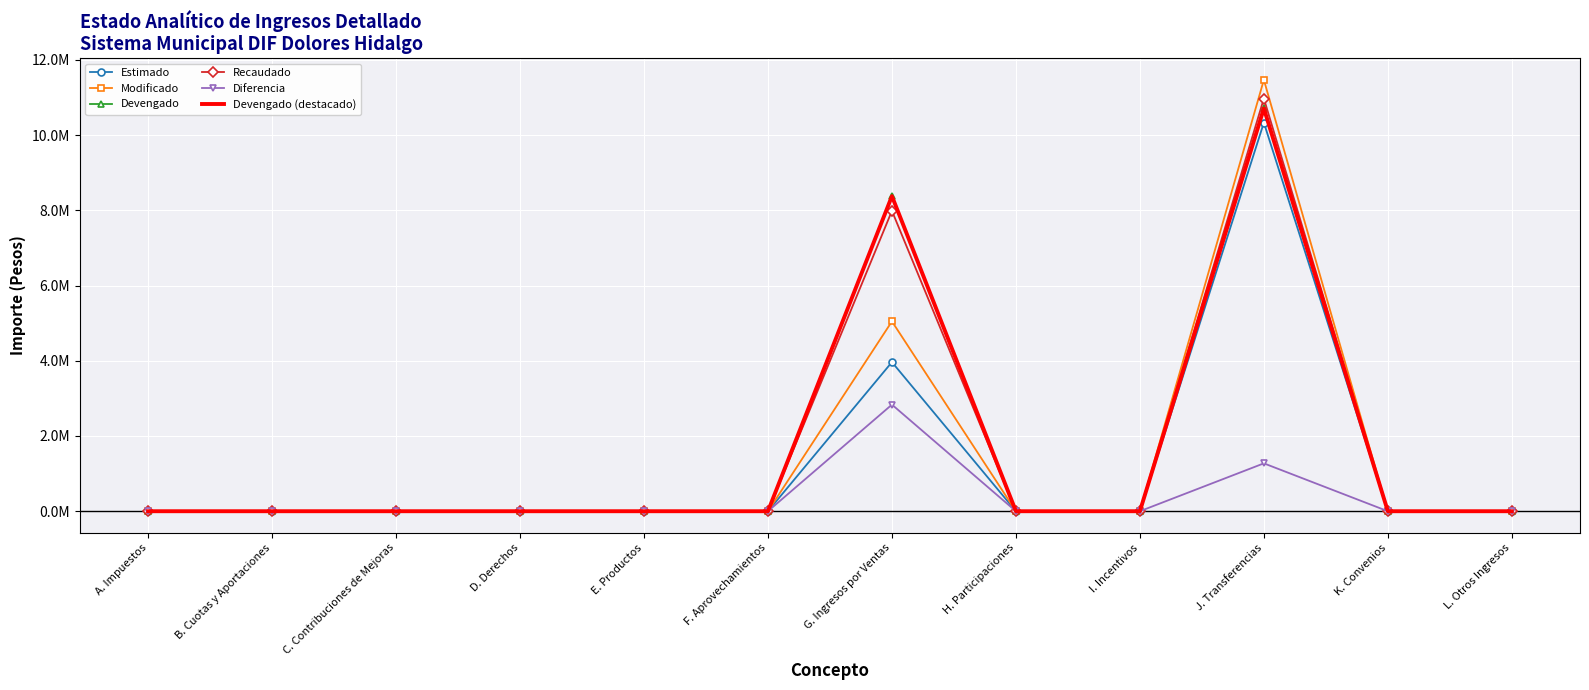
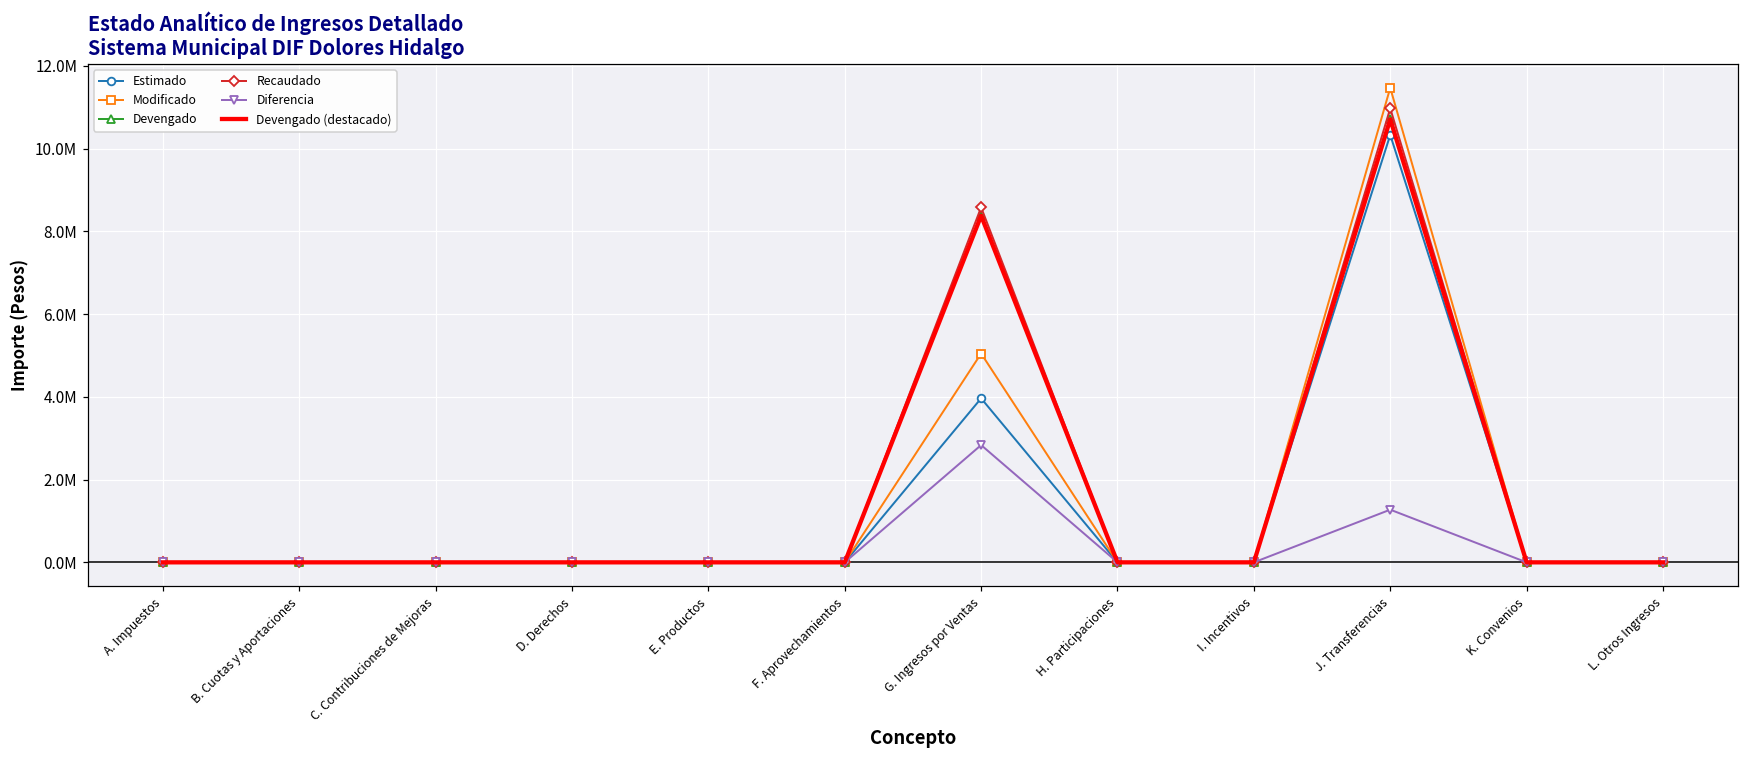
  {
    "Estimado": {
      "G. Ingresos por Ventas": 4000000,
      "J. Transferencias": 10300000
    },
    "Modificado": {
      "G. Ingresos por Ventas": 5000000,
      "J. Transferencias": 11500000
    },
    "Devengado (destacado)": {
      "G. Ingresos por Ventas": 8400000,
      "J. Transferencias": 10700000
    },
    "Recaudado": {
-     "G. Ingresos por Ventas": 8000000,
+     "G. Ingresos por Ventas": 8600000,
      "J. Transferencias": 11000000
    },
    "Diferencia": {
      "G. Ingresos por Ventas": 2800000,
      "J. Transferencias": 1300000
    }
  }
